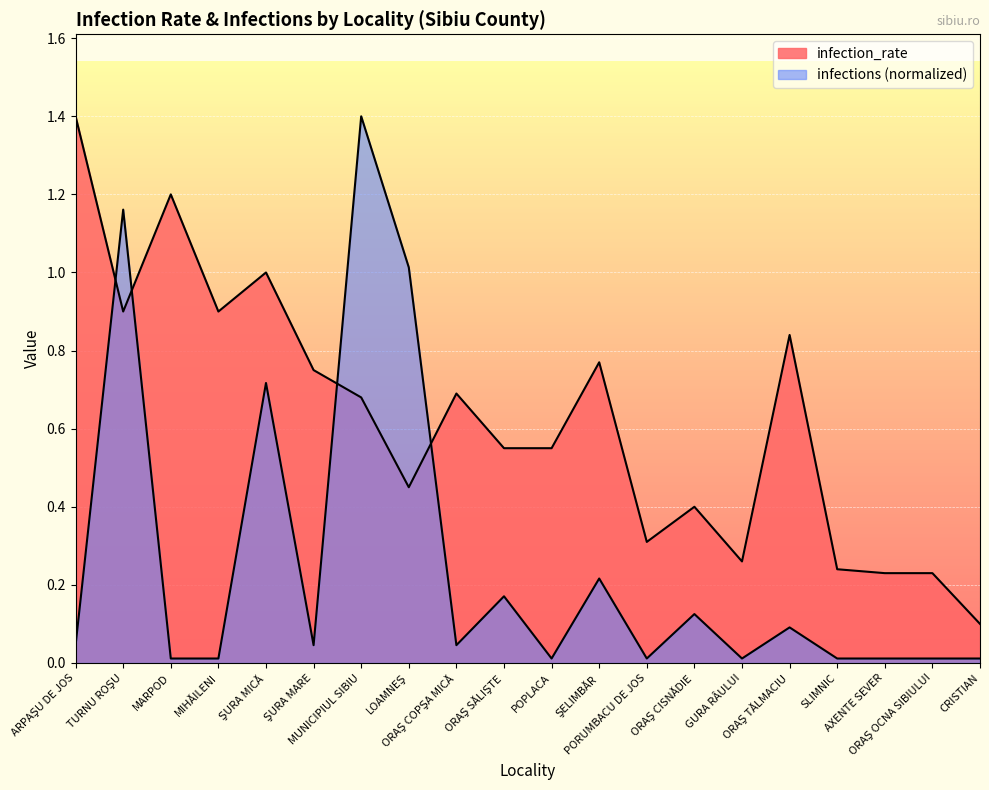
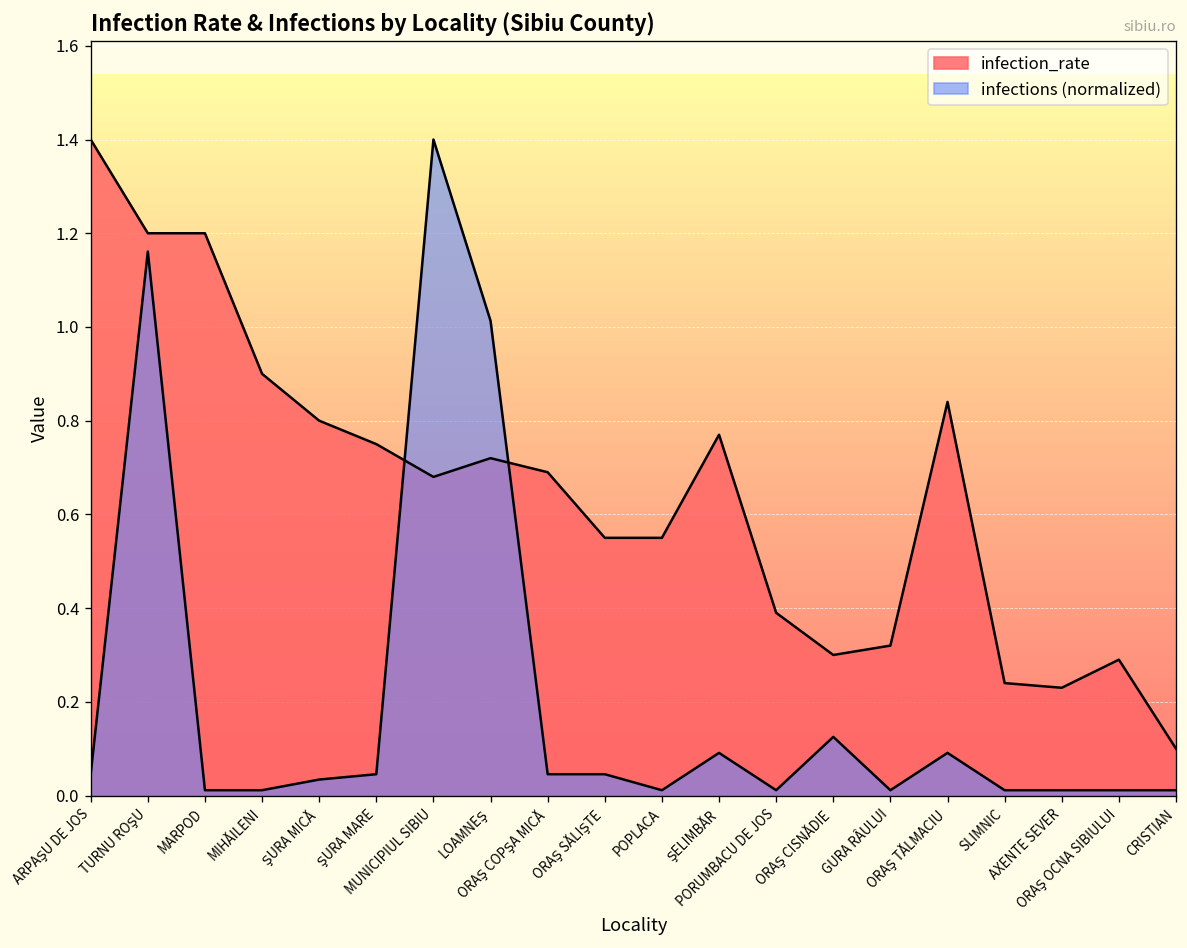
  {
    "infection_rate": {
      "ARPAŞU DE JOS": 1.40,
-     "TURNU ROŞU": 0.9,
+     "TURNU ROŞU": 1.2,
      "MARPOD": 1.20,
      "MIHĂILENI": 0.90,
-     "ŞURA MICĂ": 1.0,
+     "ŞURA MICĂ": 0.8,
      "ŞURA MARE": 0.75,
      "MUNICIPIUL SIBIU": 0.68,
-     "LOAMNEŞ": 0.45,
+     "LOAMNEŞ": 0.72,
      "ORAŞ COPŞA MICĂ": 0.69,
      "ORAŞ SĂLIŞTE": 0.55,
      "POPLACA": 0.55,
      "ŞELIMBĂR": 0.77,
-     "PORUMBACU DE JOS": 0.31,
-     "ORAŞ CISNĂDIE": 0.4,
-     "GURA RÂULUI": 0.26,
+     "PORUMBACU DE JOS": 0.39,
+     "ORAŞ CISNĂDIE": 0.3,
+     "GURA RÂULUI": 0.32,
      "ORAŞ TĂLMACIU": 0.84,
      "SLIMNIC": 0.24,
      "AXENTE SEVER": 0.23,
-     "ORAŞ OCNA SIBIULUI": 0.23,
+     "ORAŞ OCNA SIBIULUI": 0.29,
      "CRISTIAN": 0.10
    },
    "infections (normalized)": {
      "ARPAŞU DE JOS": 0.05,
      "TURNU ROŞU": 1.16,
      "MARPOD": 0.01,
      "MIHĂILENI": 0.01,
-     "ŞURA MICĂ": 0.72,
+     "ŞURA MICĂ": 0.03,
      "ŞURA MARE": 0.05,
      "MUNICIPIUL SIBIU": 1.40,
      "LOAMNEŞ": 1.01,
      "ORAŞ COPŞA MICĂ": 0.05,
-     "ORAŞ SĂLIŞTE": 0.17,
+     "ORAŞ SĂLIŞTE": 0.05,
      "POPLACA": 0.01,
-     "ŞELIMBĂR": 0.22,
+     "ŞELIMBĂR": 0.09,
      "PORUMBACU DE JOS": 0.01,
      "ORAŞ CISNĂDIE": 0.13,
      "GURA RÂULUI": 0.01,
      "ORAŞ TĂLMACIU": 0.09,
      "SLIMNIC": 0.01,
      "AXENTE SEVER": 0.01,
      "ORAŞ OCNA SIBIULUI": 0.01,
      "CRISTIAN": 0.01
    }
  }
